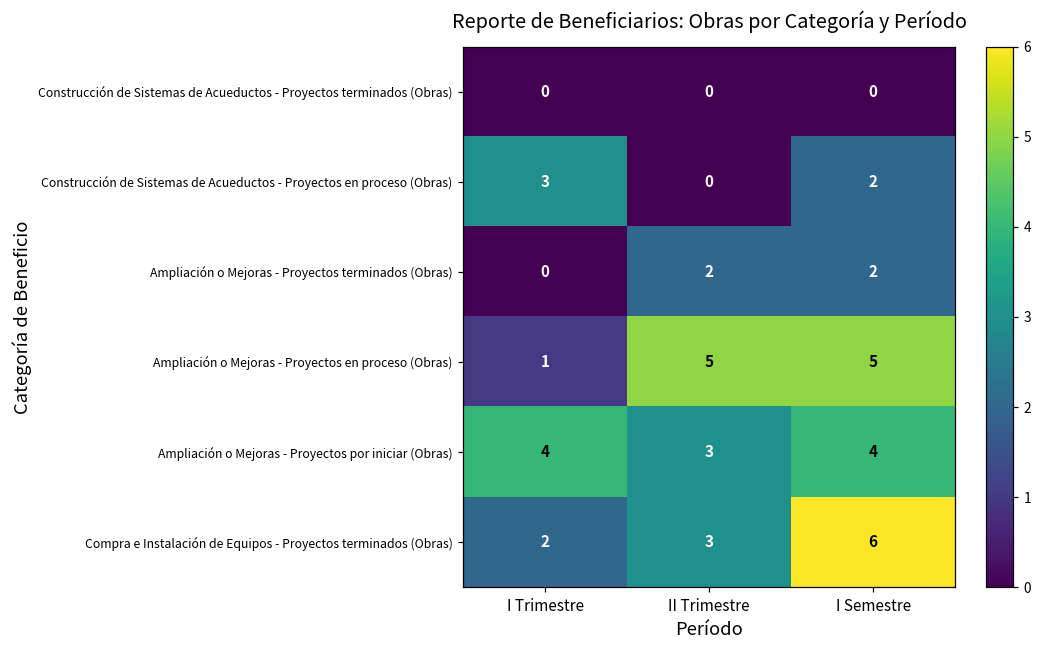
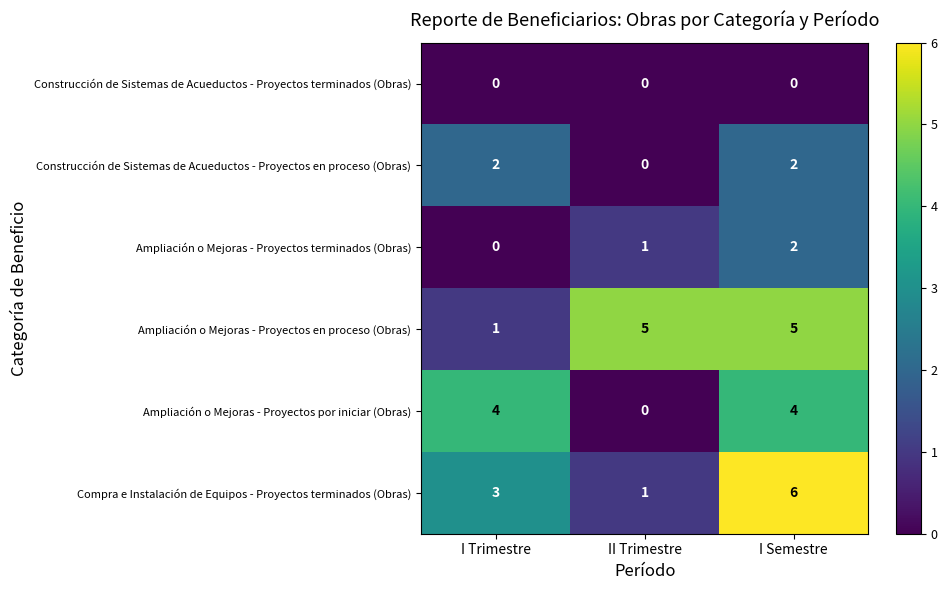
  {
    "Construcción de Sistemas de Acueductos - Proyectos terminados (Obras)": {
      "I Trimestre": 0,
      "II Trimestre": 0,
      "I Semestre": 0
    },
    "Construcción de Sistemas de Acueductos - Proyectos en proceso (Obras)": {
-     "I Trimestre": 3,
+     "I Trimestre": 2,
      "II Trimestre": 0,
      "I Semestre": 2
    },
    "Ampliación o Mejoras - Proyectos terminados (Obras)": {
      "I Trimestre": 0,
-     "II Trimestre": 2,
+     "II Trimestre": 1,
      "I Semestre": 2
    },
    "Ampliación o Mejoras - Proyectos en proceso (Obras)": {
      "I Trimestre": 1,
      "II Trimestre": 5,
      "I Semestre": 5
    },
    "Ampliación o Mejoras - Proyectos por iniciar (Obras)": {
      "I Trimestre": 4,
-     "II Trimestre": 3,
+     "II Trimestre": 0,
      "I Semestre": 4
    },
    "Compra e Instalación de Equipos - Proyectos terminados (Obras)": {
-     "I Trimestre": 2,
-     "II Trimestre": 3,
+     "I Trimestre": 3,
+     "II Trimestre": 1,
      "I Semestre": 6
    }
  }
